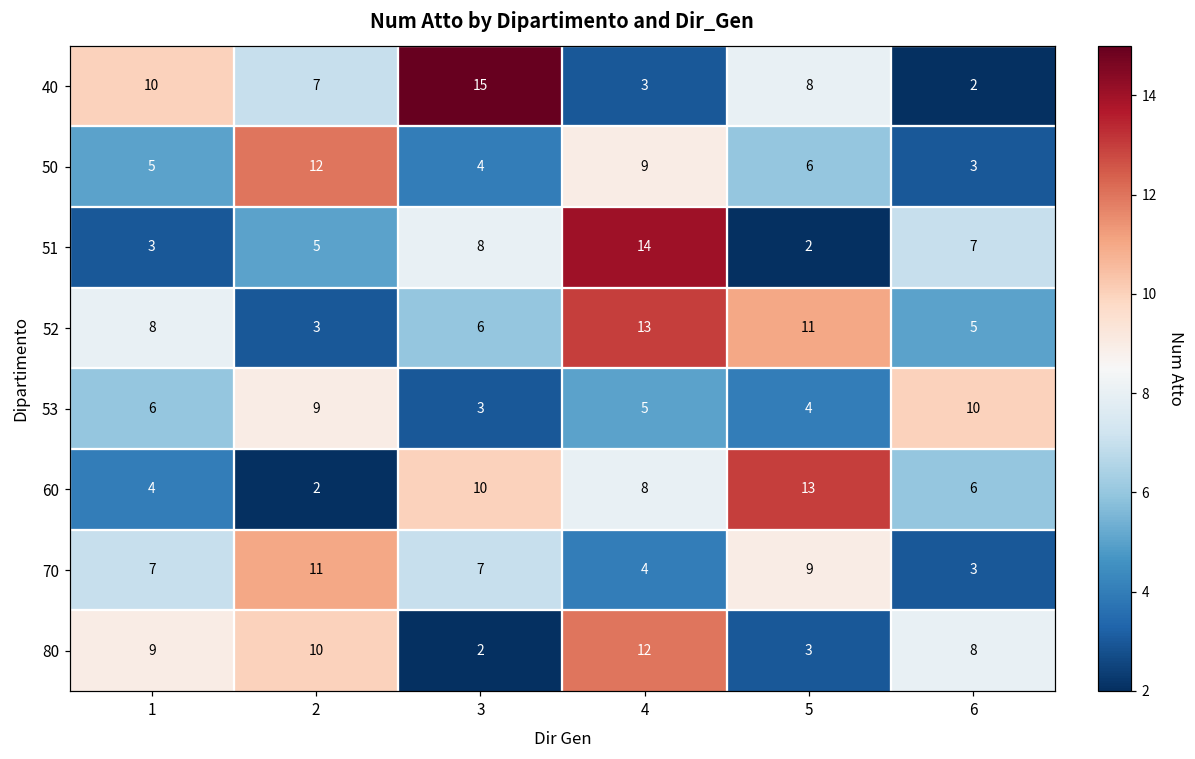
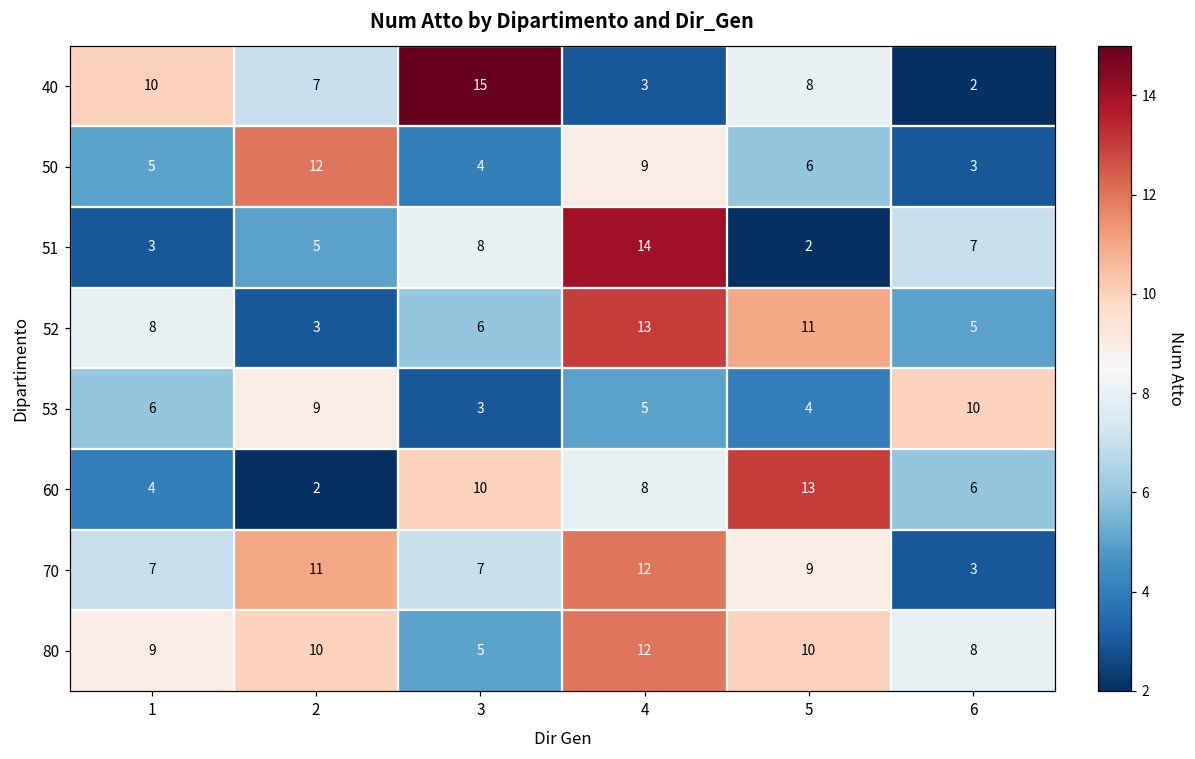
  {
    "40": {
      "1": 10,
      "2": 7,
      "3": 15,
      "4": 3,
      "5": 8,
      "6": 2
    },
    "50": {
      "1": 5,
      "2": 12,
      "3": 4,
      "4": 9,
      "5": 6,
      "6": 3
    },
    "51": {
      "1": 3,
      "2": 5,
      "3": 8,
      "4": 14,
      "5": 2,
      "6": 7
    },
    "52": {
      "1": 8,
      "2": 3,
      "3": 6,
      "4": 13,
      "5": 11,
      "6": 5
    },
    "53": {
      "1": 6,
      "2": 9,
      "3": 3,
      "4": 5,
      "5": 4,
      "6": 10
    },
    "60": {
      "1": 4,
      "2": 2,
      "3": 10,
      "4": 8,
      "5": 13,
      "6": 6
    },
    "70": {
      "1": 7,
      "2": 11,
      "3": 7,
-     "4": 4,
+     "4": 12,
      "5": 9,
      "6": 3
    },
    "80": {
      "1": 9,
      "2": 10,
-     "3": 2,
+     "3": 5,
      "4": 12,
-     "5": 3,
+     "5": 10,
      "6": 8
    }
  }
